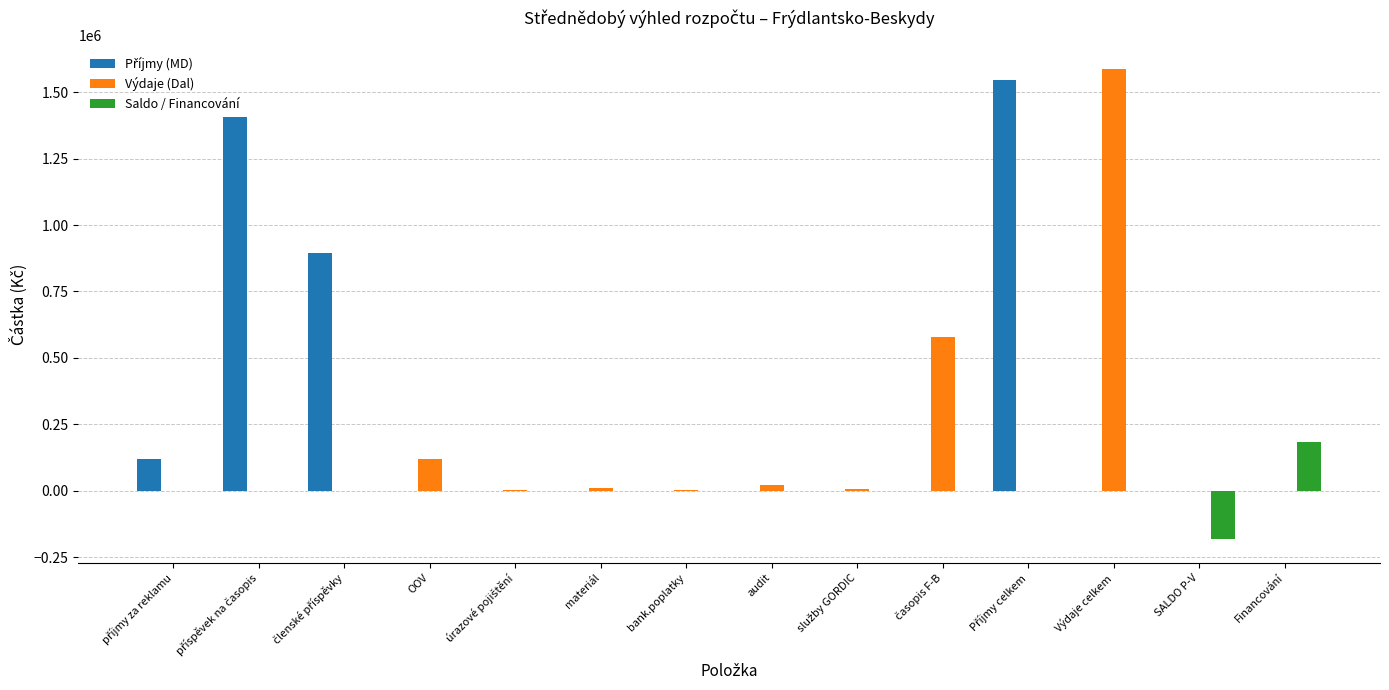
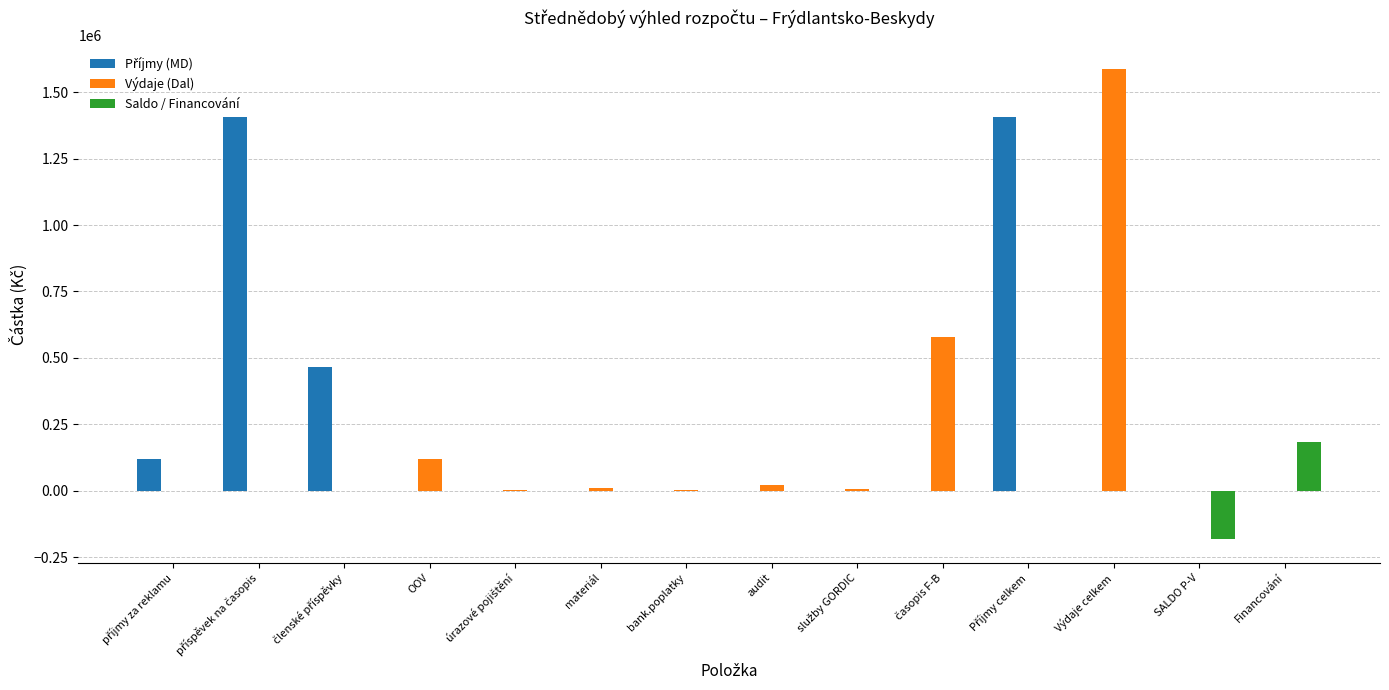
  {
    "Příjmy (MD)": {
      "příjmy za reklamu": 120000,
      "příspěvek na časopis": 1410000,
-     "členské příspěvky": 900000,
+     "členské příspěvky": 470000,
      "OOV": 0,
      "úrazové pojištění": 0,
      "materiál": 0,
      "bank.poplatky": 0,
      "audit": 0,
      "služby GORDIC": 0,
      "časopis F-B": 0,
-     "Příjmy celkem": 1550000,
+     "Příjmy celkem": 1410000,
      "Výdaje celkem": 0,
      "SALDO P-V": 0,
      "Financování": 0
    },
    "Výdaje (Dal)": {
      "příjmy za reklamu": 0,
      "příspěvek na časopis": 0,
      "členské příspěvky": 0,
      "OOV": 120000,
      "materiál": 10000,
      "audit": 20000,
      "časopis F-B": 580000,
      "Příjmy celkem": 0,
      "Výdaje celkem": 1590000,
      "SALDO P-V": 0,
      "Financování": 0
    },
    "Saldo / Financování": {
      "příjmy za reklamu": 0,
      "příspěvek na časopis": 0,
      "členské příspěvky": 0,
      "OOV": 0,
      "úrazové pojištění": 0,
      "materiál": 0,
      "bank.poplatky": 0,
      "audit": 0,
      "služby GORDIC": 0,
      "časopis F-B": 0,
      "Příjmy celkem": 0,
      "Výdaje celkem": 0,
      "SALDO P-V": -180000,
      "Financování": 180000
    }
  }
